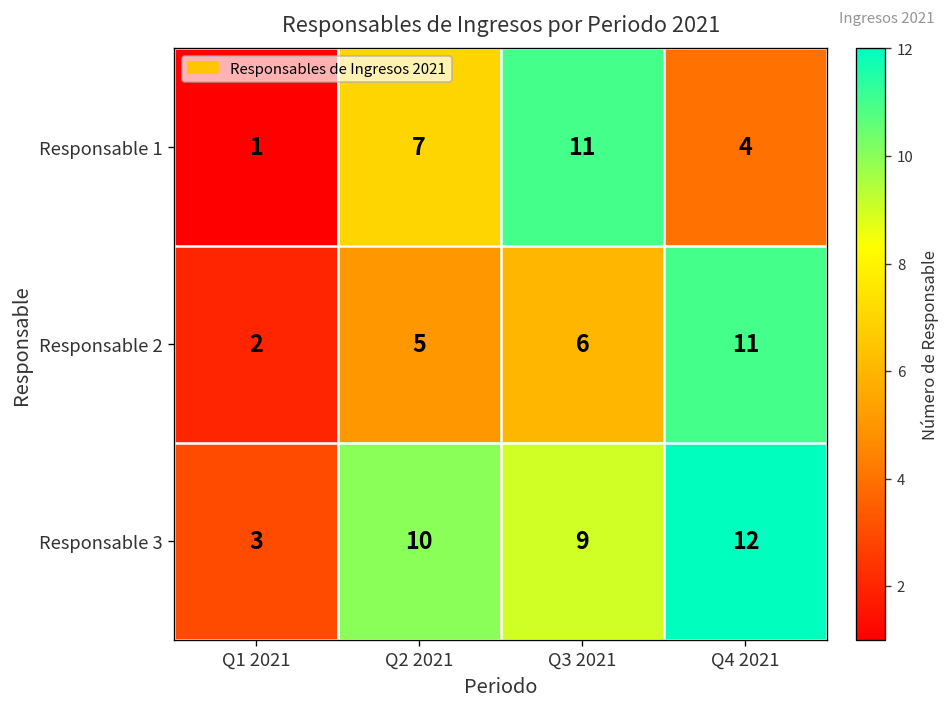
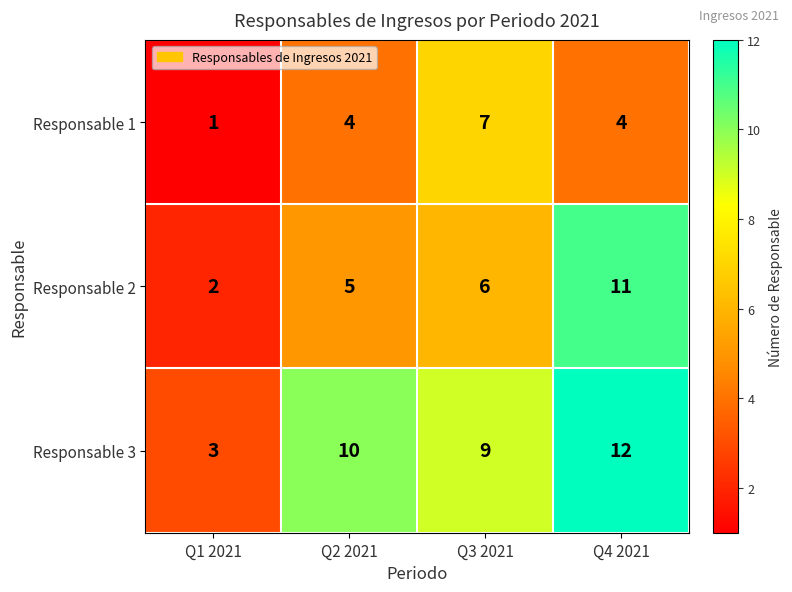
  {
    "Responsable 1": {
      "Q1 2021": 1,
-     "Q2 2021": 7,
-     "Q3 2021": 11,
+     "Q2 2021": 4,
+     "Q3 2021": 7,
      "Q4 2021": 4
    },
    "Responsable 2": {
      "Q1 2021": 2,
      "Q2 2021": 5,
      "Q3 2021": 6,
      "Q4 2021": 11
    },
    "Responsable 3": {
      "Q1 2021": 3,
      "Q2 2021": 10,
      "Q3 2021": 9,
      "Q4 2021": 12
    }
  }
